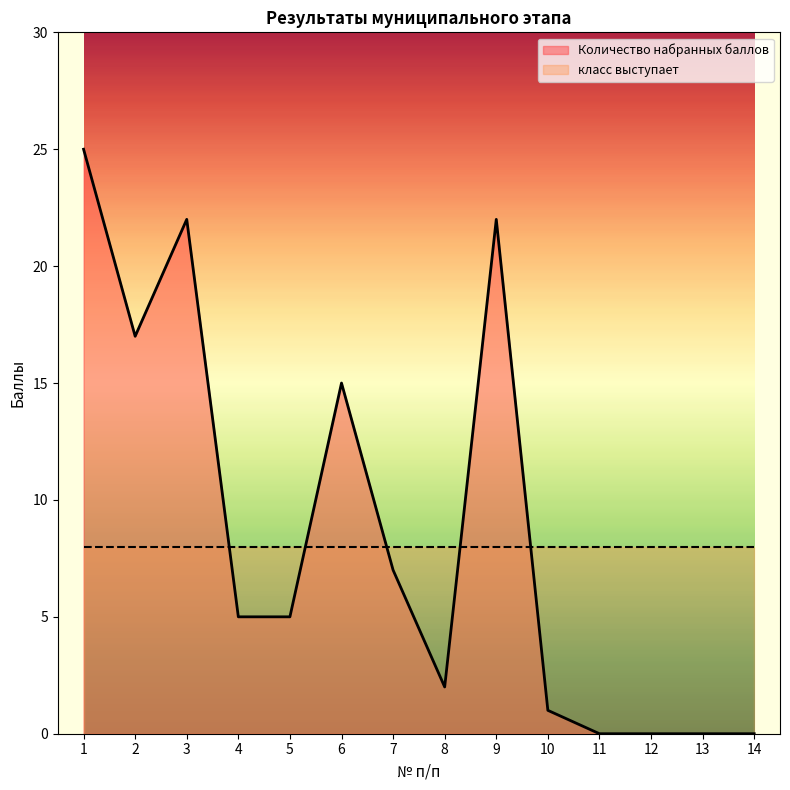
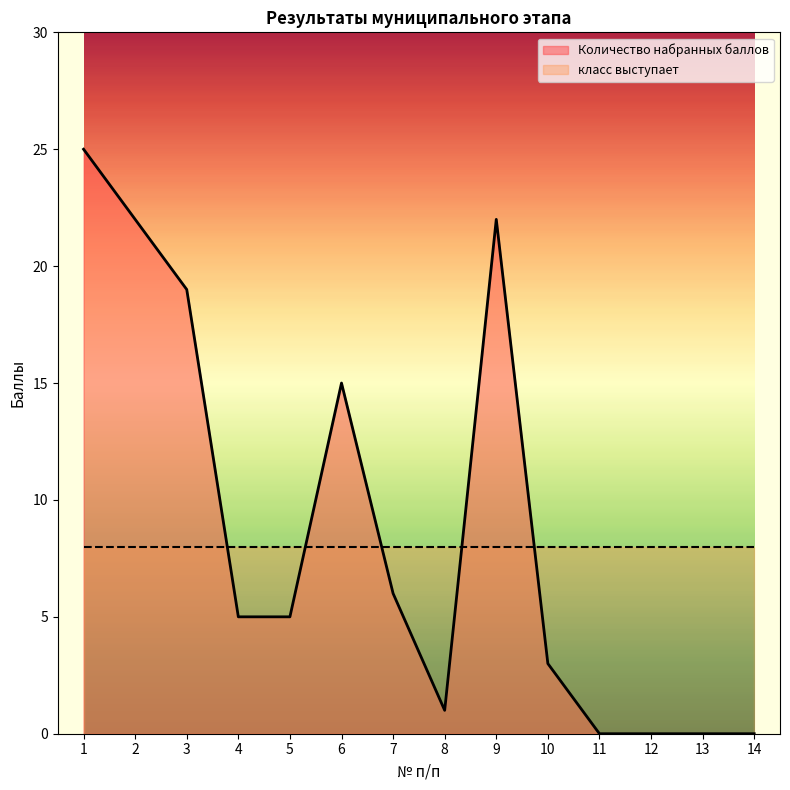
  {
    "Количество набранных баллов": {
      "1": 25,
-     "2": 17,
-     "3": 22,
+     "2": 22,
+     "3": 19,
      "4": 5,
      "5": 5,
      "6": 15,
-     "7": 7,
-     "8": 2,
+     "7": 6,
+     "8": 1,
      "9": 22,
-     "10": 1,
+     "10": 3,
      "11": 0,
      "12": 0,
      "13": 0,
      "14": 0
    },
    "класс выступает": {
      "1": 8,
      "2": 8,
      "3": 8,
      "4": 8,
      "5": 8,
      "6": 8,
      "7": 8,
      "8": 8,
      "9": 8,
      "10": 8,
      "11": 8,
      "12": 8,
      "13": 8,
      "14": 8
    }
  }
